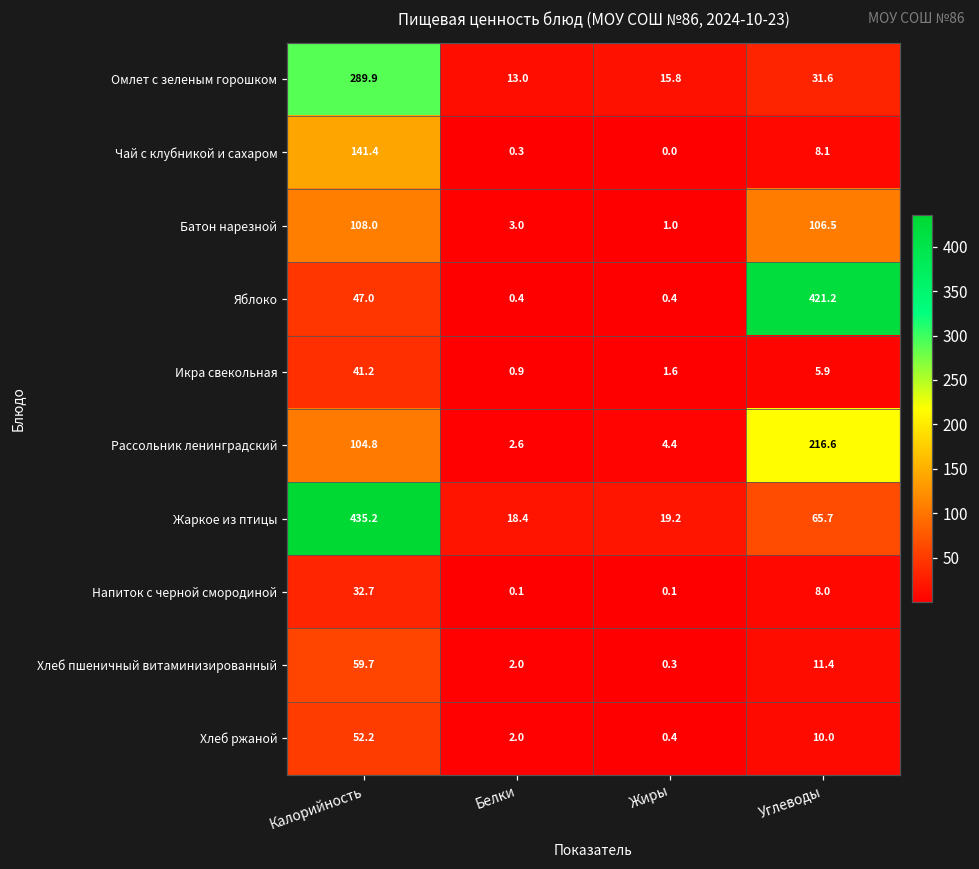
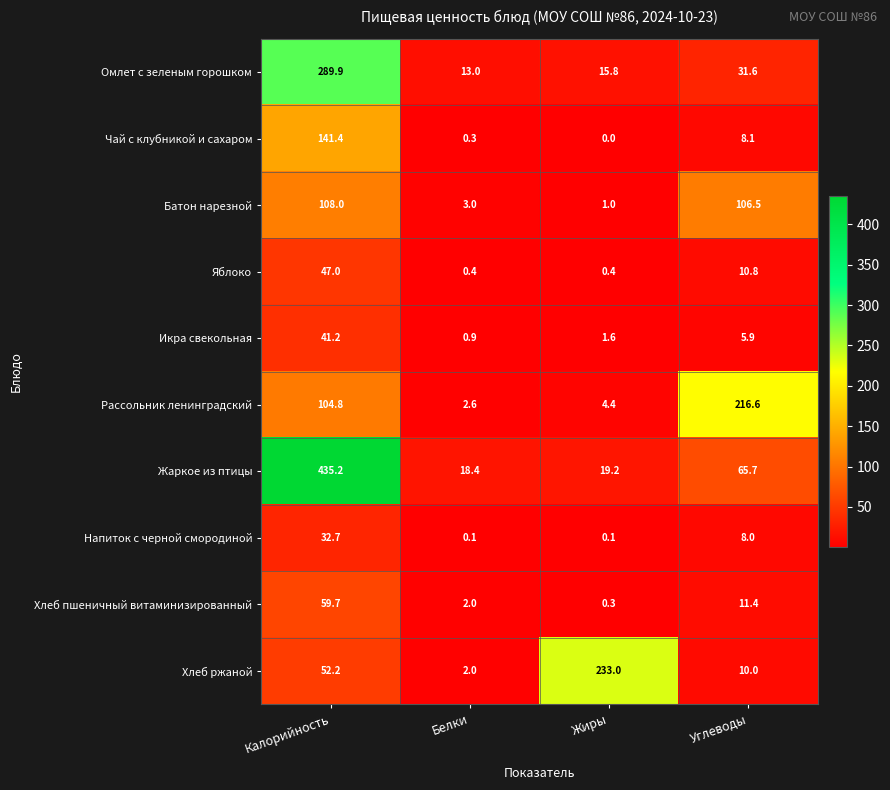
  {
    "Омлет с зеленым горошком": {
      "Калорийность": 289.9,
      "Белки": 13.0,
      "Жиры": 15.8,
      "Углеводы": 31.6
    },
    "Чай с клубникой и сахаром": {
      "Калорийность": 141.4,
      "Белки": 0.3,
      "Жиры": 0.0,
      "Углеводы": 8.1
    },
    "Батон нарезной": {
      "Калорийность": 108.0,
      "Белки": 3.0,
      "Жиры": 1.0,
      "Углеводы": 106.5
    },
    "Яблоко": {
      "Калорийность": 47.0,
      "Белки": 0.4,
      "Жиры": 0.4,
-     "Углеводы": 421.2
+     "Углеводы": 10.8
    },
    "Икра свекольная": {
      "Калорийность": 41.2,
      "Белки": 0.9,
      "Жиры": 1.6,
      "Углеводы": 5.9
    },
    "Рассольник ленинградский": {
      "Калорийность": 104.8,
      "Белки": 2.6,
      "Жиры": 4.4,
      "Углеводы": 216.6
    },
    "Жаркое из птицы": {
      "Калорийность": 435.2,
      "Белки": 18.4,
      "Жиры": 19.2,
      "Углеводы": 65.7
    },
    "Напиток с черной смородиной": {
      "Калорийность": 32.7,
      "Белки": 0.1,
      "Жиры": 0.1,
      "Углеводы": 8.0
    },
    "Хлеб пшеничный витаминизированный": {
      "Калорийность": 59.7,
      "Белки": 2.0,
      "Жиры": 0.3,
      "Углеводы": 11.4
    },
    "Хлеб ржаной": {
      "Калорийность": 52.2,
      "Белки": 2.0,
-     "Жиры": 0.4,
+     "Жиры": 233.0,
      "Углеводы": 10.0
    }
  }
